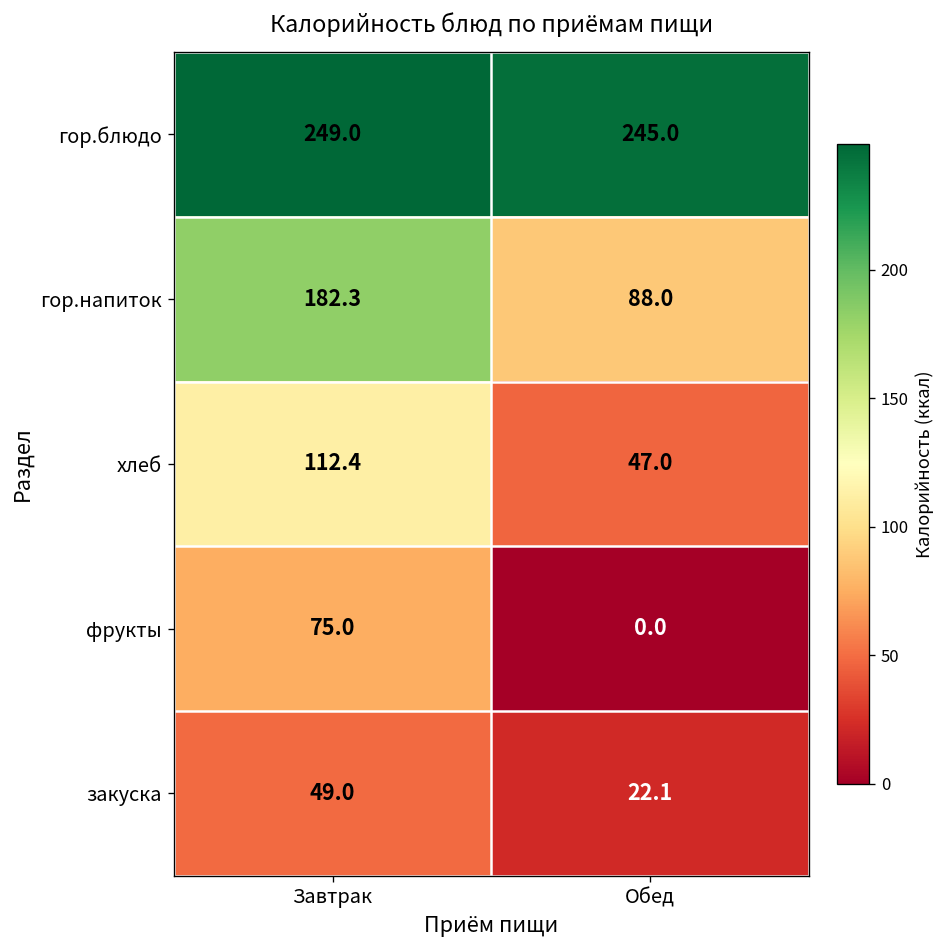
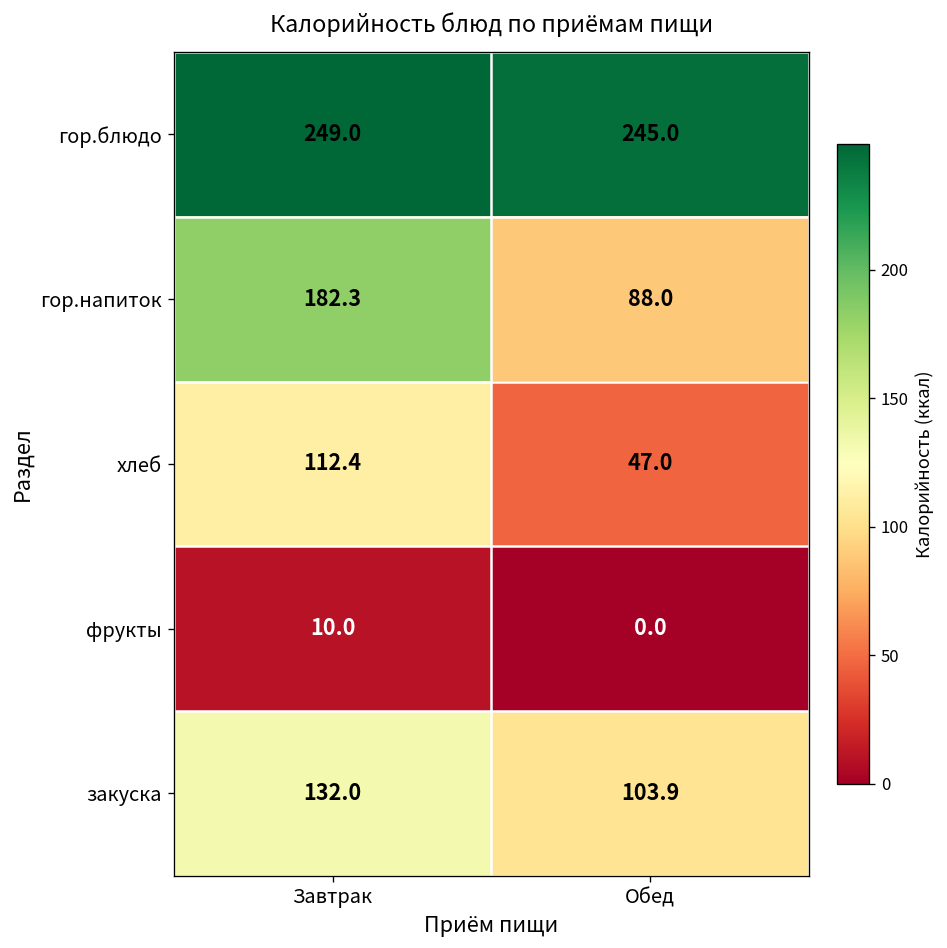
  {
    "гор.блюдо": {
      "Завтрак": 249.0,
      "Обед": 245.0
    },
    "гор.напиток": {
      "Завтрак": 182.3,
      "Обед": 88.0
    },
    "хлеб": {
      "Завтрак": 112.4,
      "Обед": 47.0
    },
    "фрукты": {
-     "Завтрак": 75.0,
+     "Завтрак": 10.0,
      "Обед": 0.0
    },
    "закуска": {
-     "Завтрак": 49.0,
-     "Обед": 22.1
+     "Завтрак": 132.0,
+     "Обед": 103.9
    }
  }
